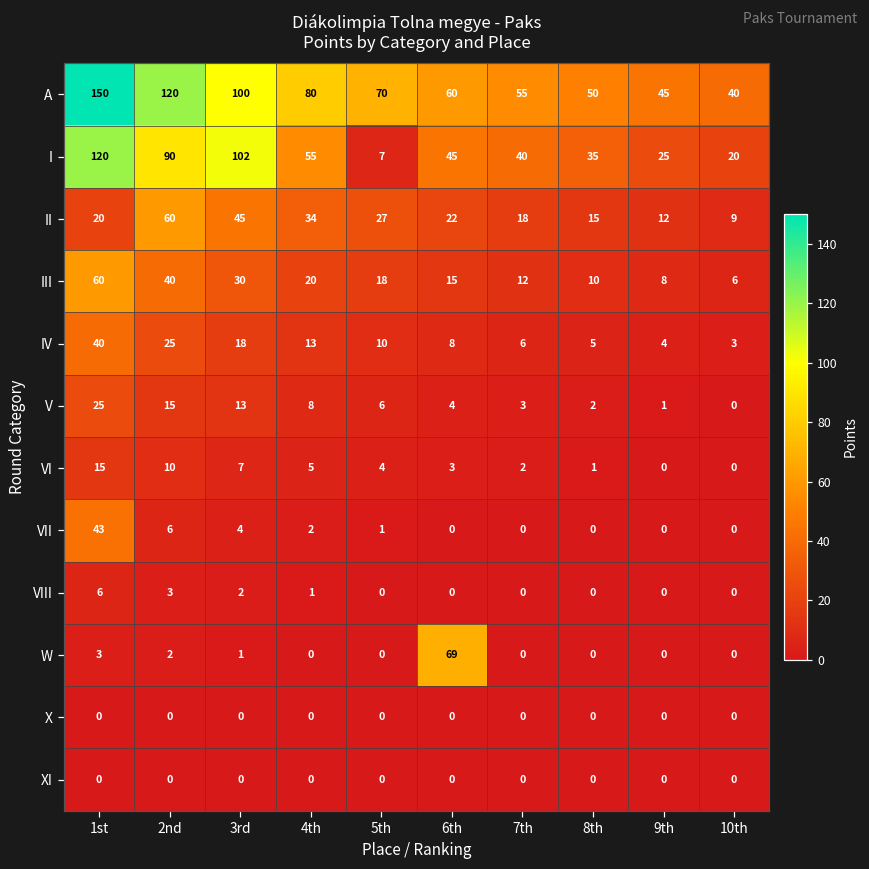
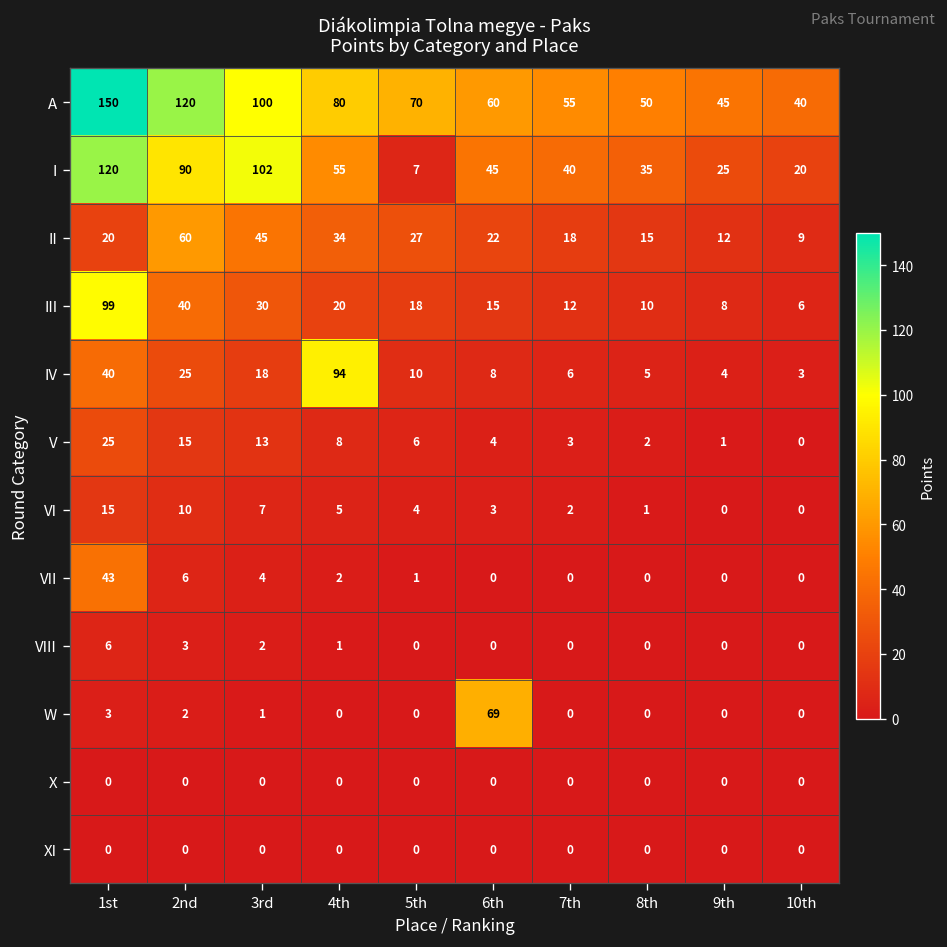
  {
    "A": {
      "1st": 150,
      "2nd": 120,
      "3rd": 100,
      "4th": 80,
      "5th": 70,
      "6th": 60,
      "7th": 55,
      "8th": 50,
      "9th": 45,
      "10th": 40
    },
    "I": {
      "1st": 120,
      "2nd": 90,
      "3rd": 102,
      "4th": 55,
      "5th": 7,
      "6th": 45,
      "7th": 40,
      "8th": 35,
      "9th": 25,
      "10th": 20
    },
    "II": {
      "1st": 20,
      "2nd": 60,
      "3rd": 45,
      "4th": 34,
      "5th": 27,
      "6th": 22,
      "7th": 18,
      "8th": 15,
      "9th": 12,
      "10th": 9
    },
    "III": {
-     "1st": 60,
+     "1st": 99,
      "2nd": 40,
      "3rd": 30,
      "4th": 20,
      "5th": 18,
      "6th": 15,
      "7th": 12,
      "8th": 10,
      "9th": 8,
      "10th": 6
    },
    "IV": {
      "1st": 40,
      "2nd": 25,
      "3rd": 18,
-     "4th": 13,
+     "4th": 94,
      "5th": 10,
      "6th": 8,
      "7th": 6,
      "8th": 5,
      "9th": 4,
      "10th": 3
    },
    "V": {
      "1st": 25,
      "2nd": 15,
      "3rd": 13,
      "4th": 8,
      "5th": 6,
      "6th": 4,
      "7th": 3,
      "8th": 2,
      "9th": 1,
      "10th": 0
    },
    "VI": {
      "1st": 15,
      "2nd": 10,
      "3rd": 7,
      "4th": 5,
      "5th": 4,
      "6th": 3,
      "7th": 2,
      "8th": 1,
      "9th": 0,
      "10th": 0
    },
    "VII": {
      "1st": 43,
      "2nd": 6,
      "3rd": 4,
      "4th": 2,
      "5th": 1,
      "6th": 0,
      "7th": 0,
      "8th": 0,
      "9th": 0,
      "10th": 0
    },
    "VIII": {
      "1st": 6,
      "2nd": 3,
      "3rd": 2,
      "4th": 1,
      "5th": 0,
      "6th": 0,
      "7th": 0,
      "8th": 0,
      "9th": 0,
      "10th": 0
    },
    "W": {
      "1st": 3,
      "2nd": 2,
      "3rd": 1,
      "4th": 0,
      "5th": 0,
      "6th": 69,
      "7th": 0,
      "8th": 0,
      "9th": 0,
      "10th": 0
    },
    "X": {
      "1st": 0,
      "2nd": 0,
      "3rd": 0,
      "4th": 0,
      "5th": 0,
      "6th": 0,
      "7th": 0,
      "8th": 0,
      "9th": 0,
      "10th": 0
    },
    "XI": {
      "1st": 0,
      "2nd": 0,
      "3rd": 0,
      "4th": 0,
      "5th": 0,
      "6th": 0,
      "7th": 0,
      "8th": 0,
      "9th": 0,
      "10th": 0
    }
  }
